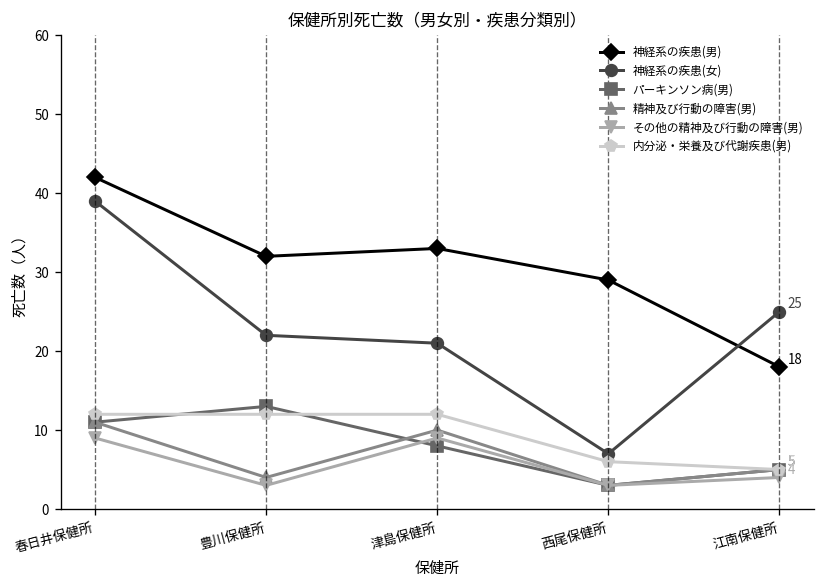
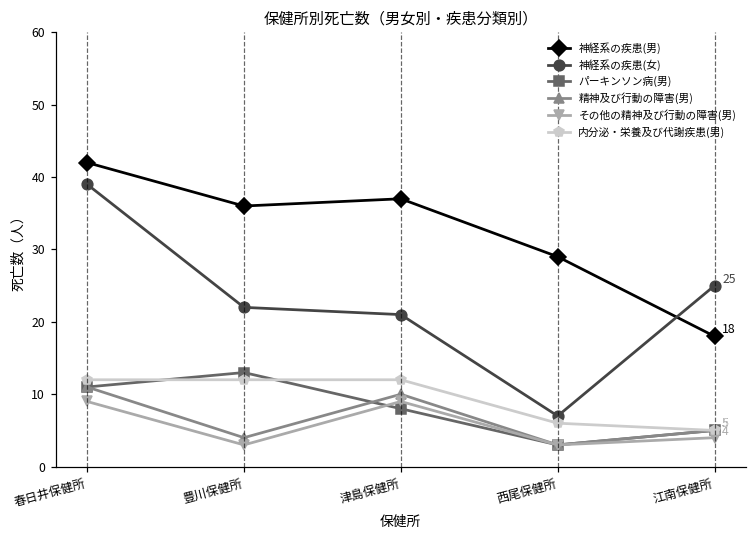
  {
    "神経系の疾患(男)": {
      "春日井保健所": 42,
-     "豊川保健所": 32,
-     "津島保健所": 33,
+     "豊川保健所": 36,
+     "津島保健所": 37,
      "西尾保健所": 29
    }
  }
